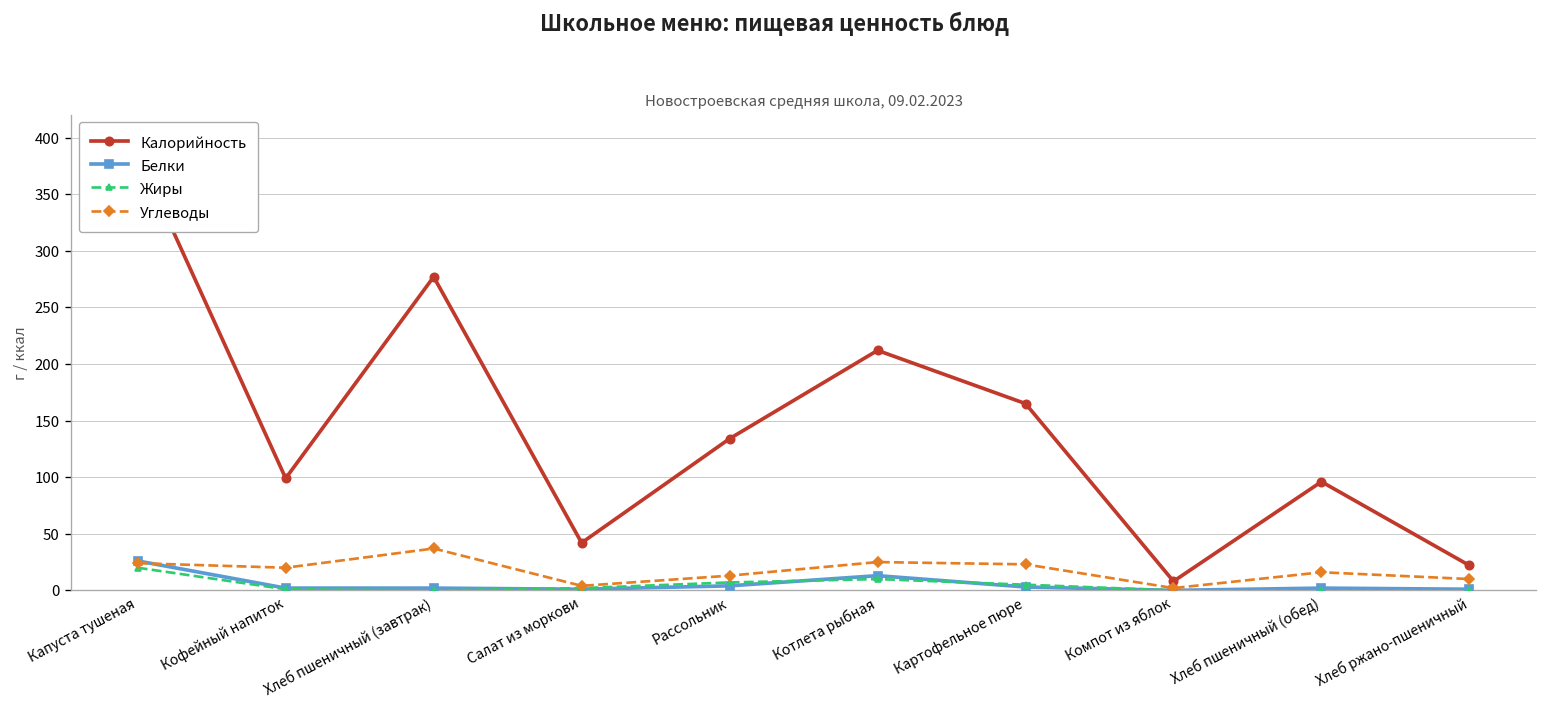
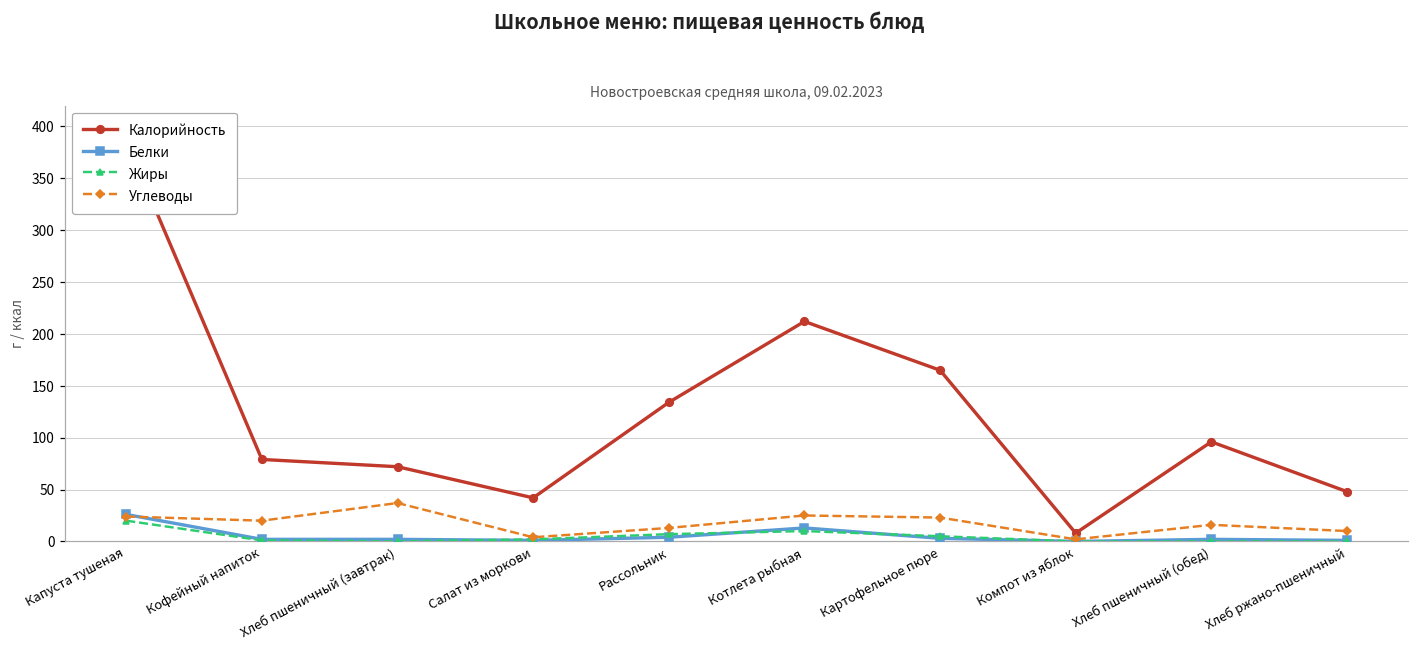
  {
    "Калорийность": {
-     "Кофейный напиток": 100,
-     "Хлеб пшеничный (завтрак)": 280,
+     "Кофейный напиток": 80,
+     "Хлеб пшеничный (завтрак)": 70,
      "Салат из моркови": 40,
      "Рассольник": 130,
      "Котлета рыбная": 210,
      "Картофельное пюре": 170,
      "Компот из яблок": 10,
      "Хлеб пшеничный (обед)": 100,
-     "Хлеб ржано-пшеничный": 20
+     "Хлеб ржано-пшеничный": 50
    },
    "Белки": {
      "Рассольник": 0,
      "Котлета рыбная": 10
    },
    "Жиры": {
      "Капуста тушеная": 20,
      "Рассольник": 10,
      "Котлета рыбная": 10
    },
    "Углеводы": {
      "Кофейный напиток": 20,
      "Хлеб пшеничный (завтрак)": 40,
      "Рассольник": 10,
      "Котлета рыбная": 30,
      "Картофельное пюре": 20,
      "Хлеб пшеничный (обед)": 20,
      "Хлеб ржано-пшеничный": 10
    }
  }
